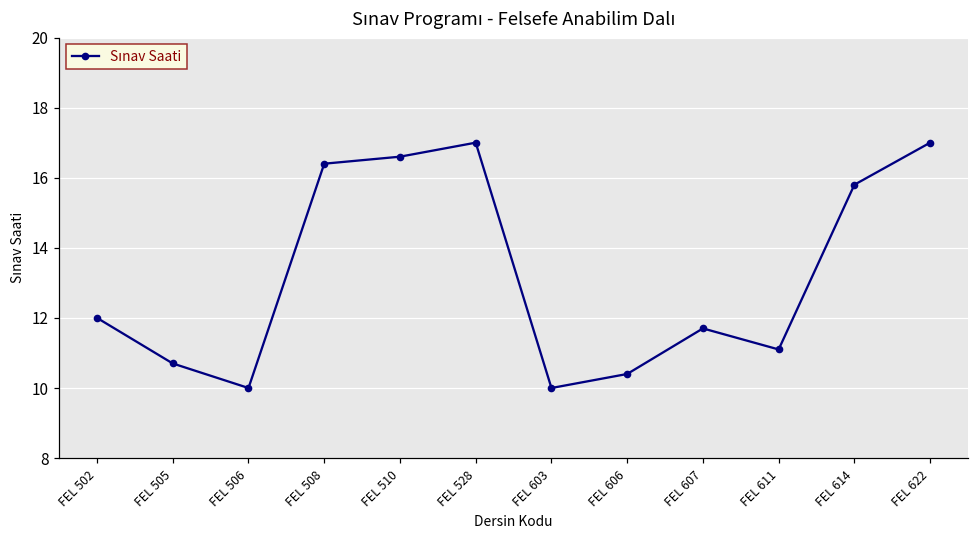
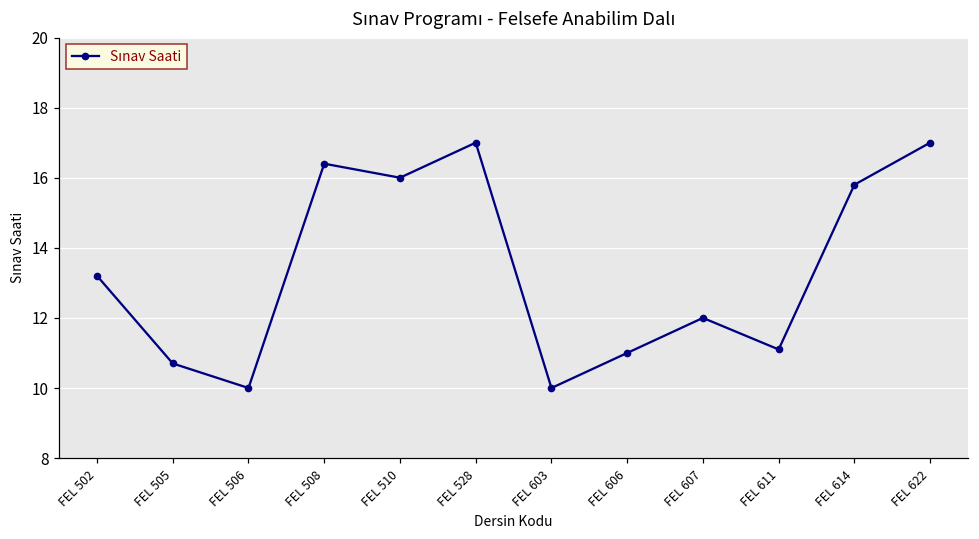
  {
-   "FEL 502": 12.0,
+   "FEL 502": 13.2,
    "FEL 505": 10.7,
    "FEL 506": 10.0,
    "FEL 508": 16.4,
-   "FEL 510": 16.6,
+   "FEL 510": 16.0,
    "FEL 528": 17.0,
    "FEL 603": 10.0,
-   "FEL 606": 10.4,
-   "FEL 607": 11.7,
+   "FEL 606": 11.0,
+   "FEL 607": 12.0,
    "FEL 611": 11.1,
    "FEL 614": 15.8,
    "FEL 622": 17.0
  }
